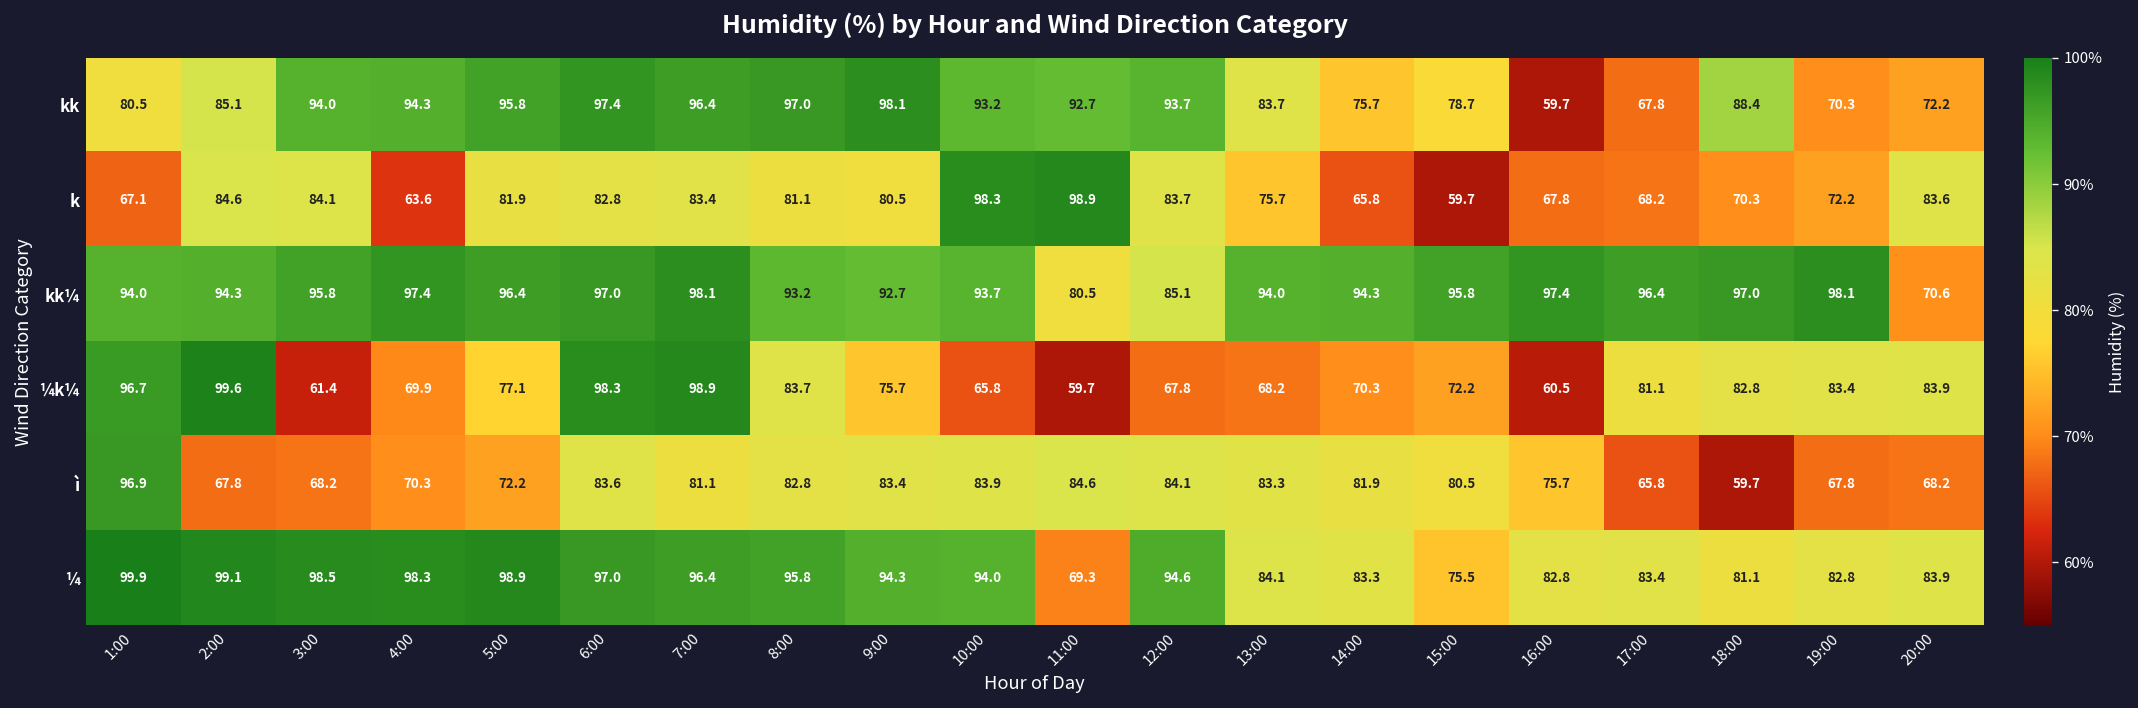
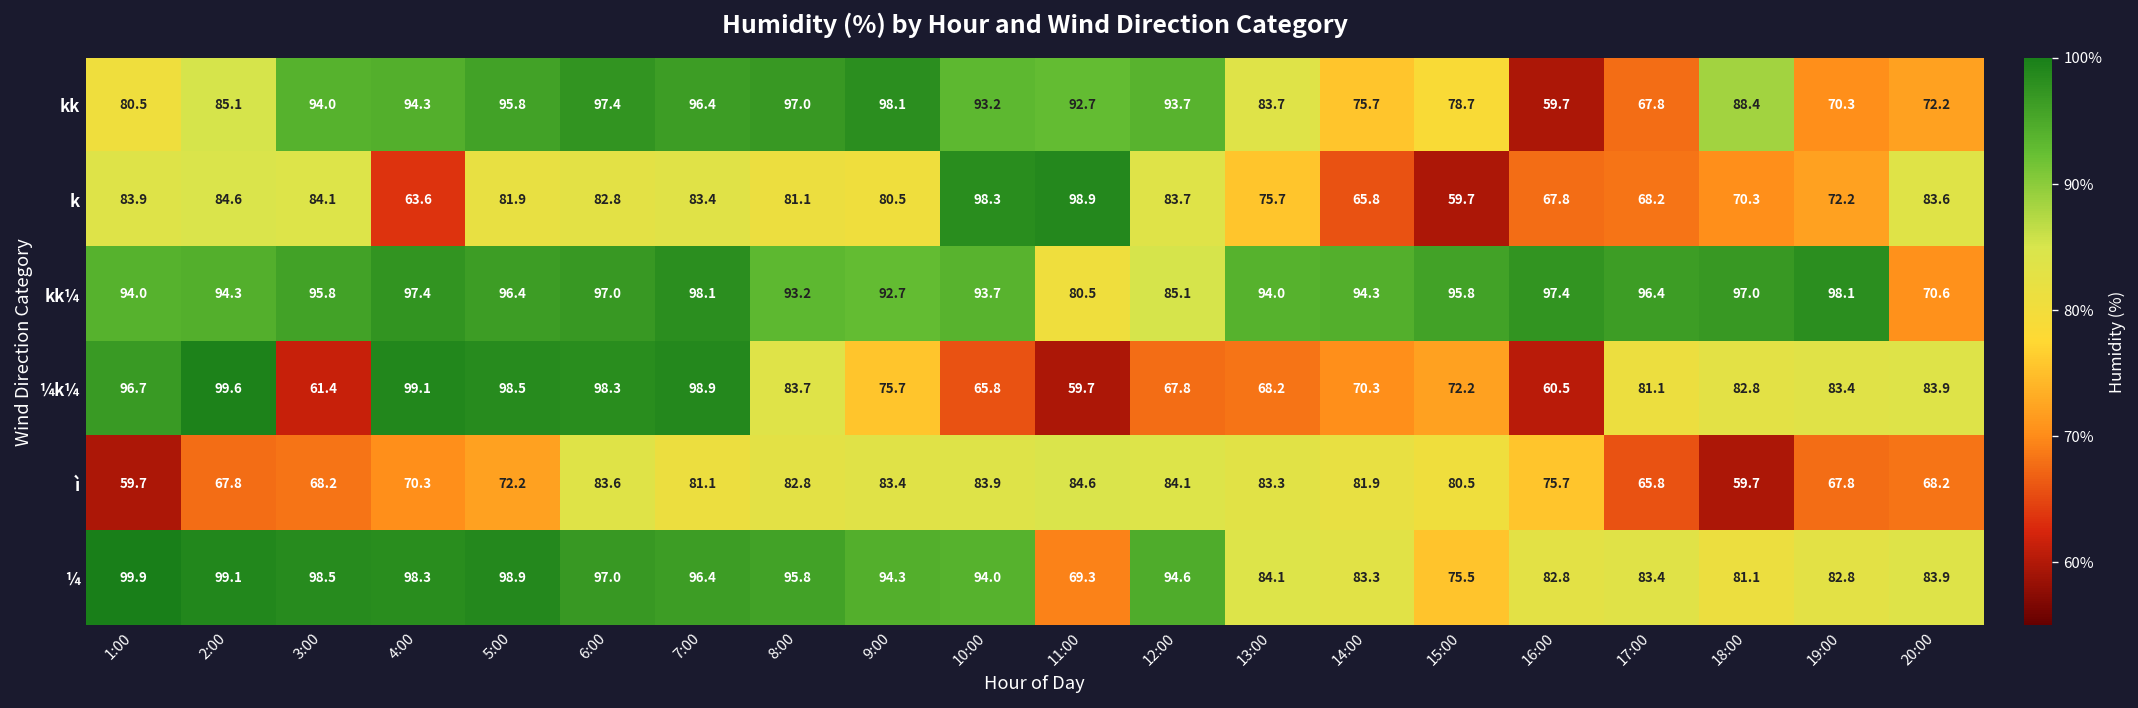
  {
    "kk": {
      "1:00": 80.5,
      "2:00": 85.1,
      "3:00": 94.0,
      "4:00": 94.3,
      "5:00": 95.8,
      "6:00": 97.4,
      "7:00": 96.4,
      "8:00": 97.0,
      "9:00": 98.1,
      "10:00": 93.2,
      "11:00": 92.7,
      "12:00": 93.7,
      "13:00": 83.7,
      "14:00": 75.7,
      "15:00": 78.7,
      "16:00": 59.7,
      "17:00": 67.8,
      "18:00": 88.4,
      "19:00": 70.3,
      "20:00": 72.2
    },
    "k": {
-     "1:00": 67.1,
+     "1:00": 83.9,
      "2:00": 84.6,
      "3:00": 84.1,
      "4:00": 63.6,
      "5:00": 81.9,
      "6:00": 82.8,
      "7:00": 83.4,
      "8:00": 81.1,
      "9:00": 80.5,
      "10:00": 98.3,
      "11:00": 98.9,
      "12:00": 83.7,
      "13:00": 75.7,
      "14:00": 65.8,
      "15:00": 59.7,
      "16:00": 67.8,
      "17:00": 68.2,
      "18:00": 70.3,
      "19:00": 72.2,
      "20:00": 83.6
    },
    "kk¼": {
      "1:00": 94.0,
      "2:00": 94.3,
      "3:00": 95.8,
      "4:00": 97.4,
      "5:00": 96.4,
      "6:00": 97.0,
      "7:00": 98.1,
      "8:00": 93.2,
      "9:00": 92.7,
      "10:00": 93.7,
      "11:00": 80.5,
      "12:00": 85.1,
      "13:00": 94.0,
      "14:00": 94.3,
      "15:00": 95.8,
      "16:00": 97.4,
      "17:00": 96.4,
      "18:00": 97.0,
      "19:00": 98.1,
      "20:00": 70.6
    },
    "¼k¼": {
      "1:00": 96.7,
      "2:00": 99.6,
      "3:00": 61.4,
-     "4:00": 69.9,
-     "5:00": 77.1,
+     "4:00": 99.1,
+     "5:00": 98.5,
      "6:00": 98.3,
      "7:00": 98.9,
      "8:00": 83.7,
      "9:00": 75.7,
      "10:00": 65.8,
      "11:00": 59.7,
      "12:00": 67.8,
      "13:00": 68.2,
      "14:00": 70.3,
      "15:00": 72.2,
      "16:00": 60.5,
      "17:00": 81.1,
      "18:00": 82.8,
      "19:00": 83.4,
      "20:00": 83.9
    },
    "ì": {
-     "1:00": 96.9,
+     "1:00": 59.7,
      "2:00": 67.8,
      "3:00": 68.2,
      "4:00": 70.3,
      "5:00": 72.2,
      "6:00": 83.6,
      "7:00": 81.1,
      "8:00": 82.8,
      "9:00": 83.4,
      "10:00": 83.9,
      "11:00": 84.6,
      "12:00": 84.1,
      "13:00": 83.3,
      "14:00": 81.9,
      "15:00": 80.5,
      "16:00": 75.7,
      "17:00": 65.8,
      "18:00": 59.7,
      "19:00": 67.8,
      "20:00": 68.2
    },
    "¼": {
      "1:00": 99.9,
      "2:00": 99.1,
      "3:00": 98.5,
      "4:00": 98.3,
      "5:00": 98.9,
      "6:00": 97.0,
      "7:00": 96.4,
      "8:00": 95.8,
      "9:00": 94.3,
      "10:00": 94.0,
      "11:00": 69.3,
      "12:00": 94.6,
      "13:00": 84.1,
      "14:00": 83.3,
      "15:00": 75.5,
      "16:00": 82.8,
      "17:00": 83.4,
      "18:00": 81.1,
      "19:00": 82.8,
      "20:00": 83.9
    }
  }
